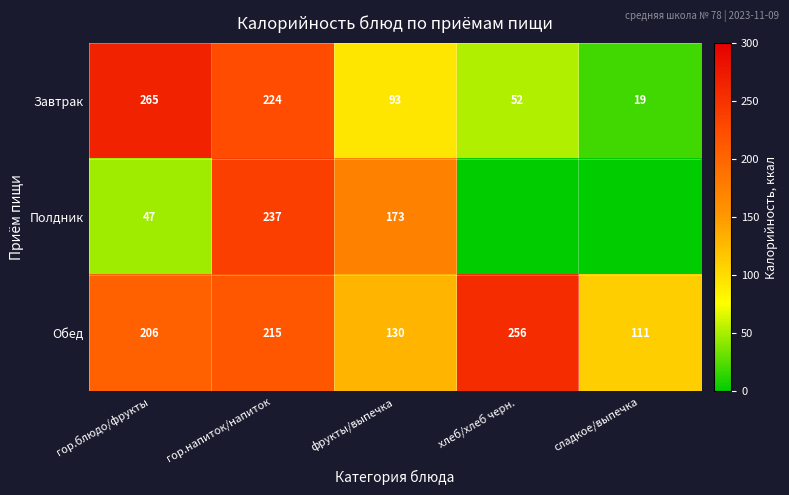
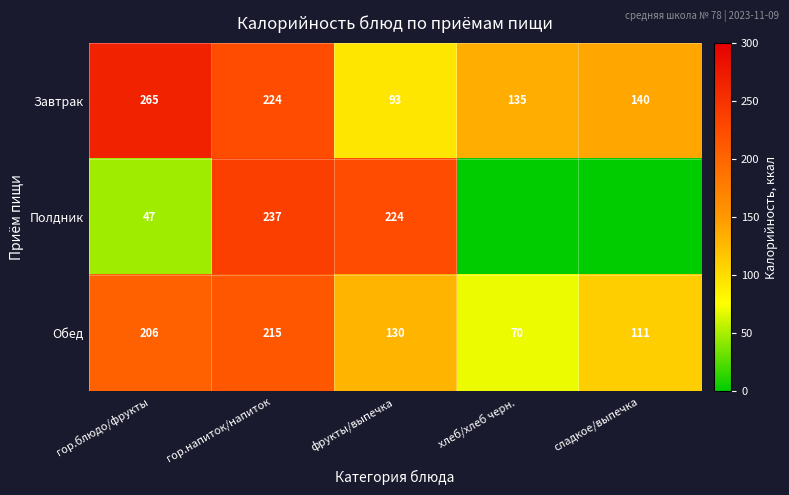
  {
    "Завтрак": {
      "гор.блюдо/фрукты": 265,
      "гор.напиток/напиток": 224,
      "фрукты/выпечка": 93,
-     "хлеб/хлеб черн.": 52,
-     "сладкое/выпечка": 19
+     "хлеб/хлеб черн.": 135,
+     "сладкое/выпечка": 140
    },
    "Полдник": {
      "гор.блюдо/фрукты": 47,
      "гор.напиток/напиток": 237,
-     "фрукты/выпечка": 173
+     "фрукты/выпечка": 224
    },
    "Обед": {
      "гор.блюдо/фрукты": 206,
      "гор.напиток/напиток": 215,
      "фрукты/выпечка": 130,
-     "хлеб/хлеб черн.": 256,
+     "хлеб/хлеб черн.": 70,
      "сладкое/выпечка": 111
    }
  }
